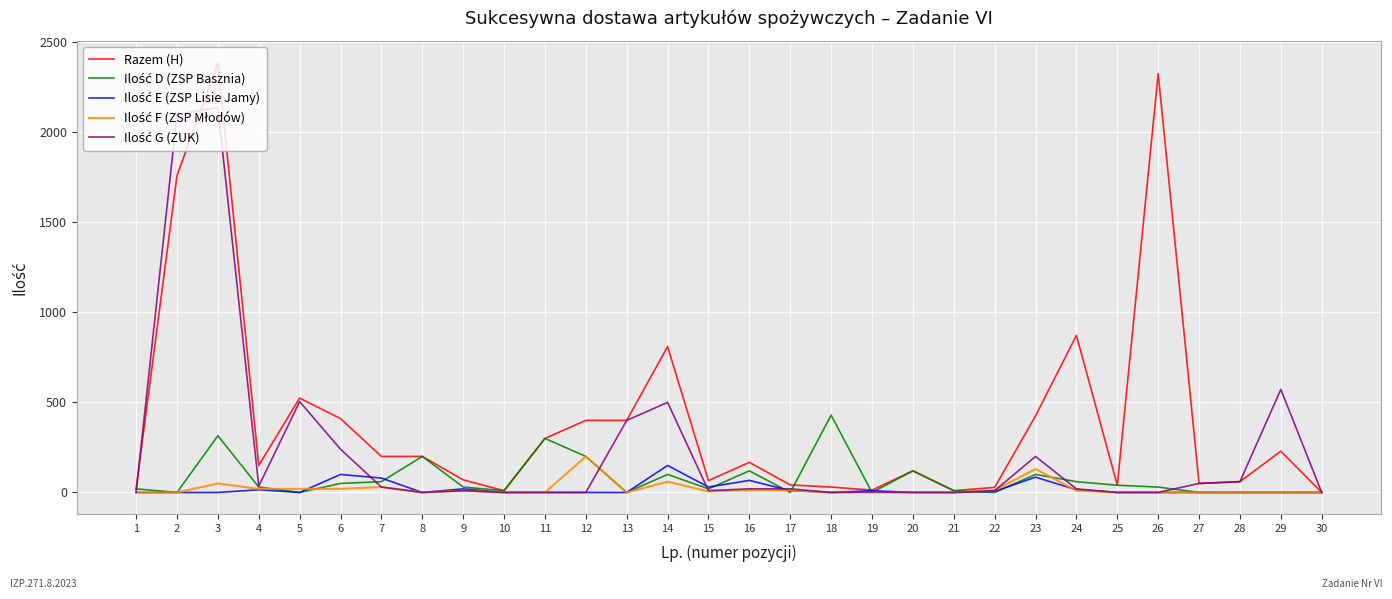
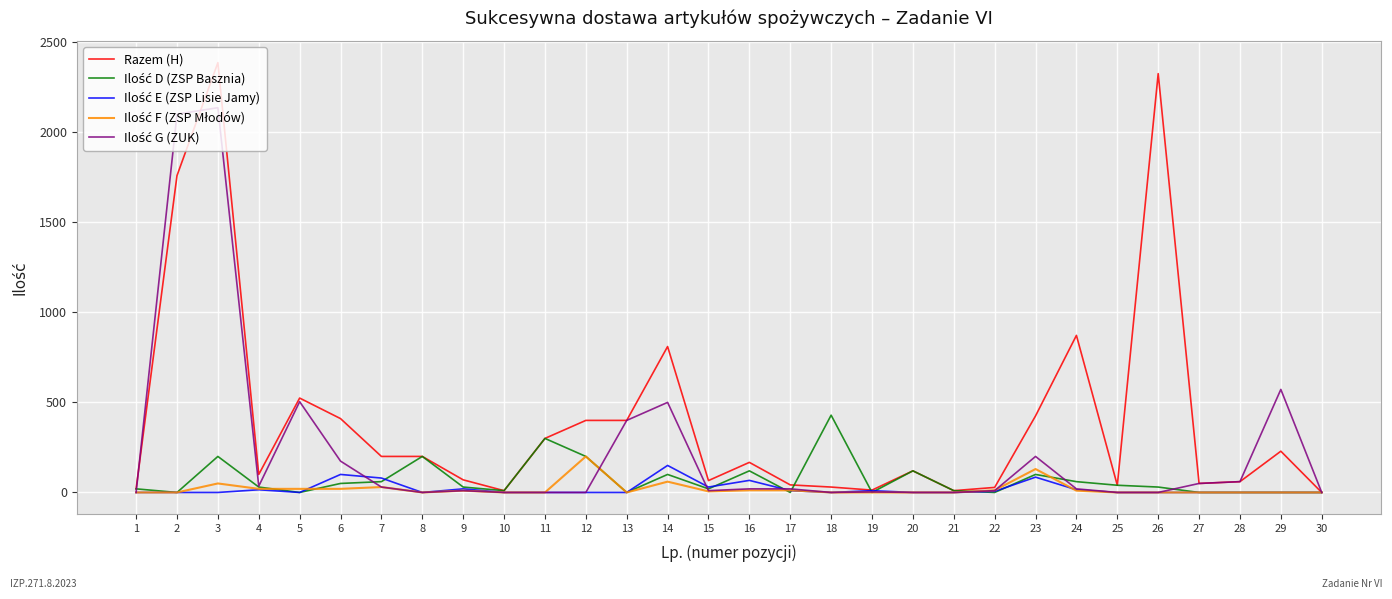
  {
    "Razem (H)": {
      "2": 1760,
-     "4": 150,
+     "4": 100,
      "5": 520,
      "6": 410,
      "7": 200,
      "9": 70,
      "12": 400,
      "14": 810,
      "15": 70,
      "16": 170,
      "17": 40,
      "18": 30,
      "22": 30,
      "23": 430,
      "24": 870,
      "26": 2330,
      "29": 230
    },
    "Ilość D (ZSP Basznia)": {
-     "3": 320,
+     "3": 200,
      "6": 50,
      "7": 60,
      "14": 100,
      "16": 120,
      "18": 430,
      "23": 100,
      "24": 60,
      "26": 30
    },
    "Ilość E (ZSP Lisie Jamy)": {
      "3": 0,
      "6": 100,
      "7": 80,
      "14": 150,
      "16": 70,
      "23": 90
    },
    "Ilość F (ZSP Młodów)": {
      "3": 50,
      "5": 20,
      "6": 20,
      "14": 60,
      "23": 130
    },
    "Ilość G (ZUK)": {
      "5": 500,
-     "6": 240,
+     "6": 170,
      "14": 500,
      "23": 200,
      "29": 570
    }
  }
